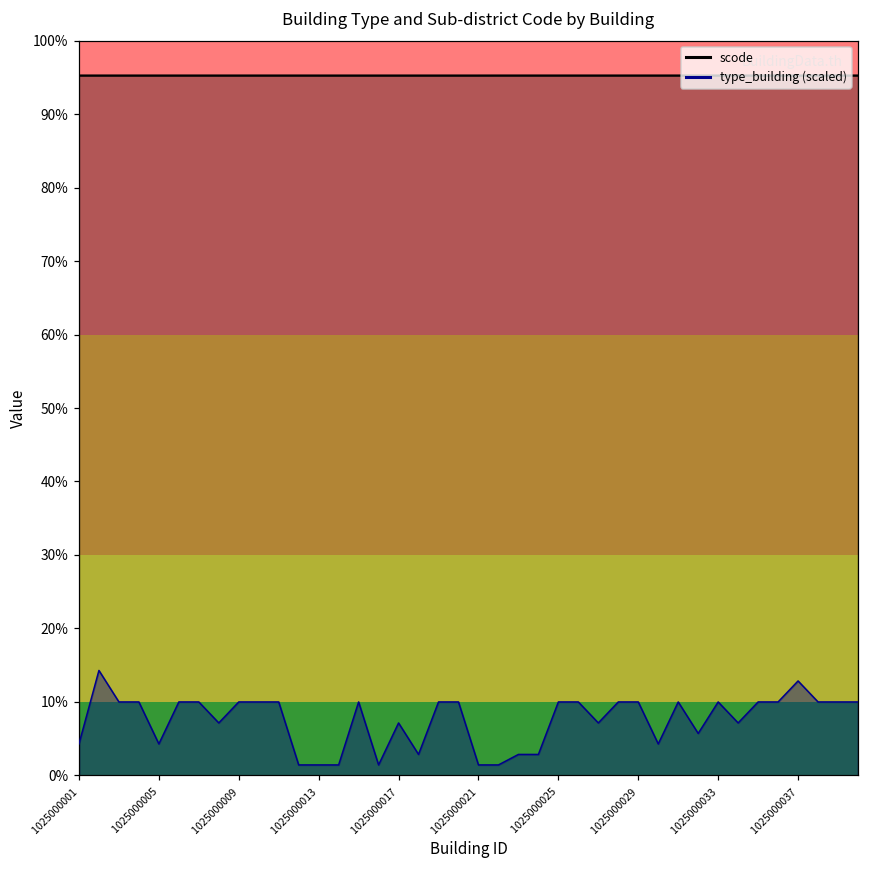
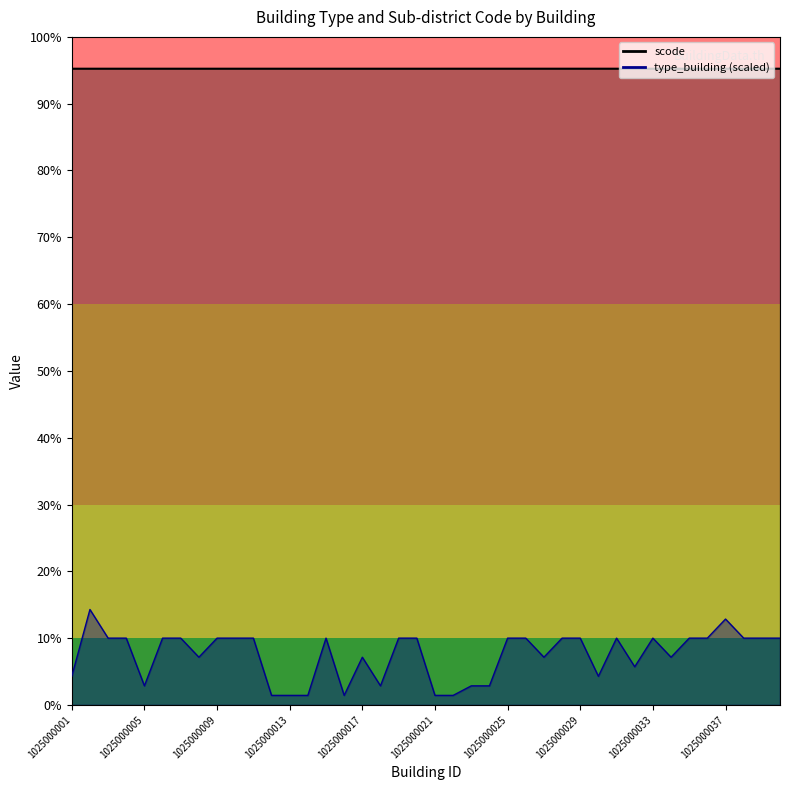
  {
    "scode": {
      "1025000001": "95%",
      "1025000005": "95%",
      "1025000009": "95%",
      "1025000013": "95%",
      "1025000017": "95%",
      "1025000021": "95%",
      "1025000025": "95%",
      "1025000029": "95%"
    },
    "type_building (scaled)": {
      "1025000001": "4%",
-     "1025000005": "4%",
+     "1025000005": "3%",
      "1025000009": "10%",
      "1025000013": "1%",
      "1025000017": "7%",
      "1025000021": "1%",
      "1025000025": "10%",
      "1025000029": "10%",
      "1025000033": "10%",
      "1025000037": "13%"
    }
  }
